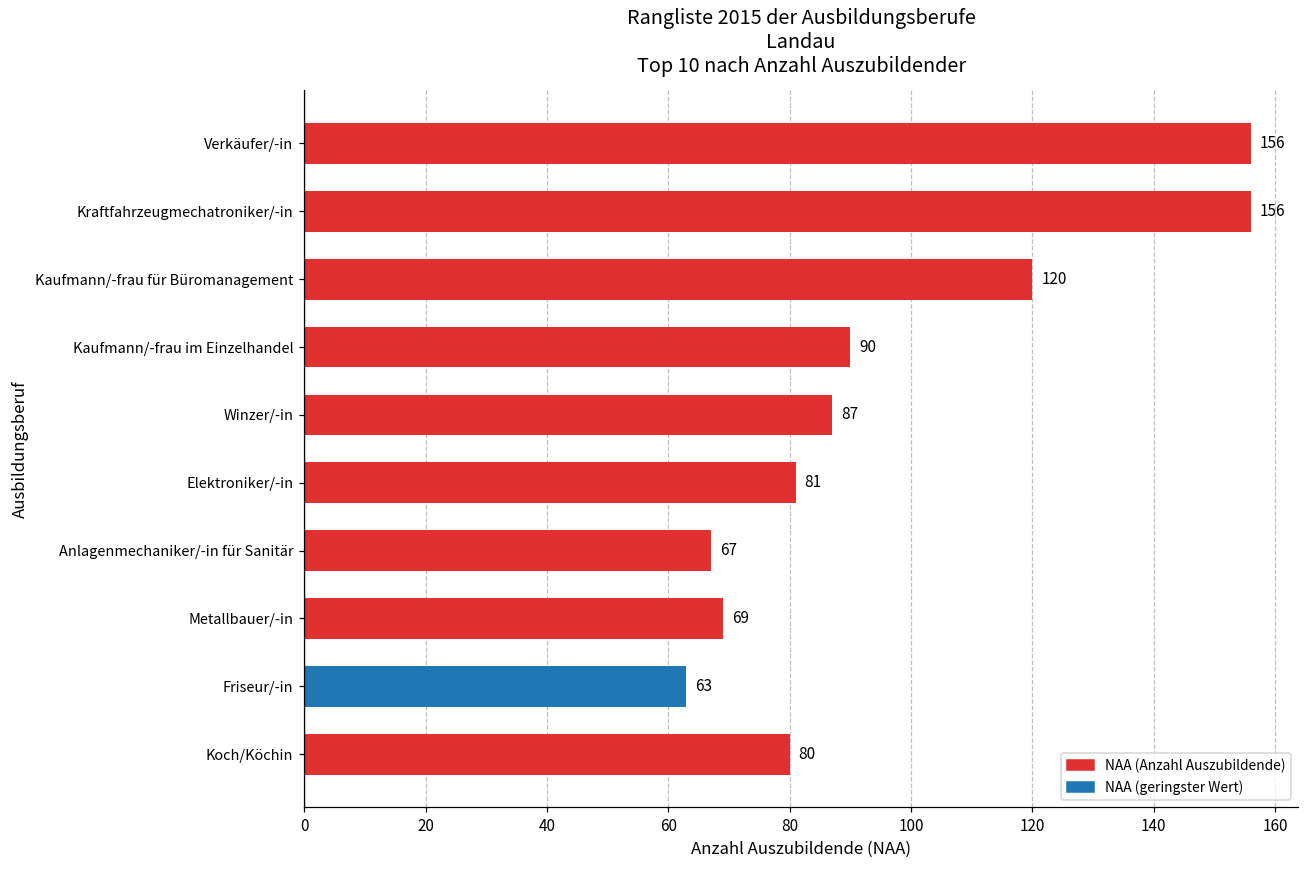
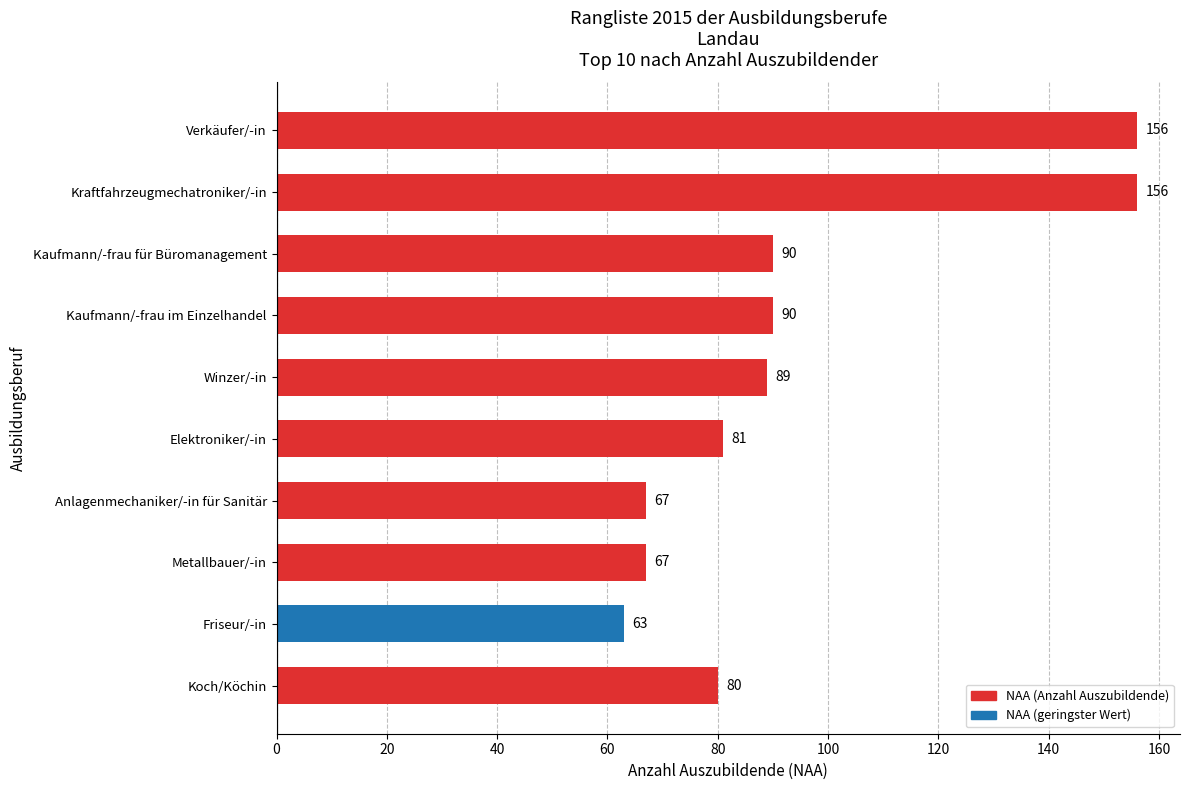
  {
    "Verkäufer/-in": 156,
    "Kraftfahrzeugmechatroniker/-in": 156,
-   "Kaufmann/-frau für Büromanagement": 120,
+   "Kaufmann/-frau für Büromanagement": 90,
    "Kaufmann/-frau im Einzelhandel": 90,
-   "Winzer/-in": 87,
+   "Winzer/-in": 89,
    "Elektroniker/-in": 81,
    "Anlagenmechaniker/-in für Sanitär": 67,
-   "Metallbauer/-in": 69,
+   "Metallbauer/-in": 67,
    "Friseur/-in": 63,
    "Koch/Köchin": 80
  }
